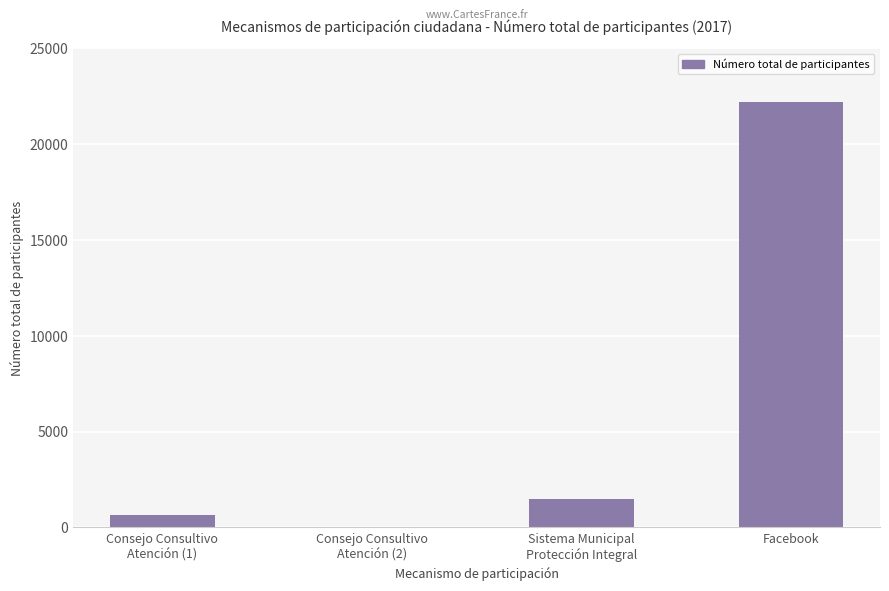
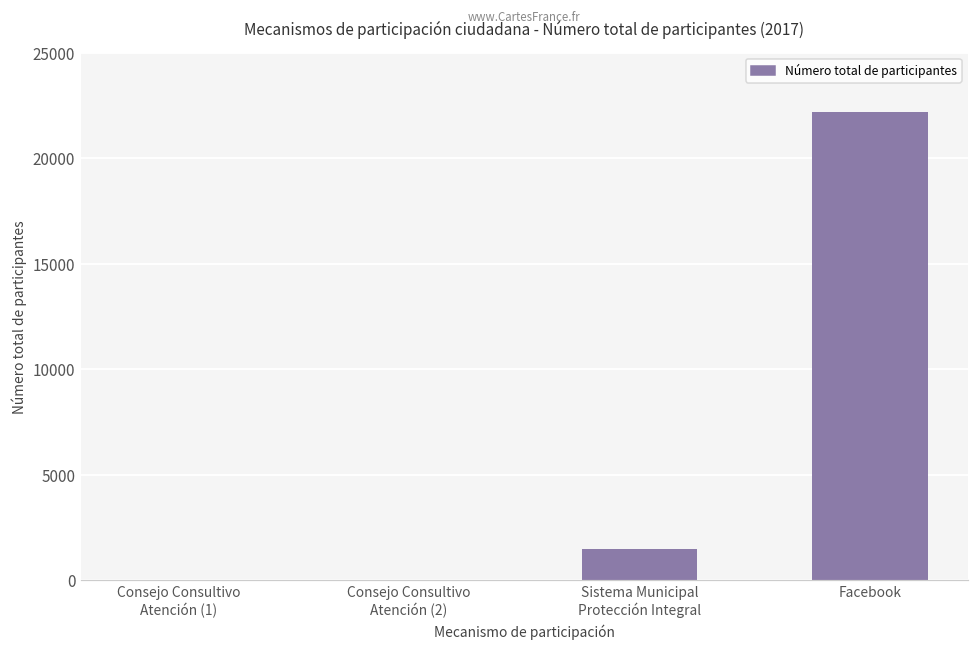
  {
-   "Consejo Consultivo Atención (1)": 600,
+   "Consejo Consultivo Atención (1)": 0,
    "Sistema Municipal Protección Integral": 1500,
    "Facebook": 22200
  }
